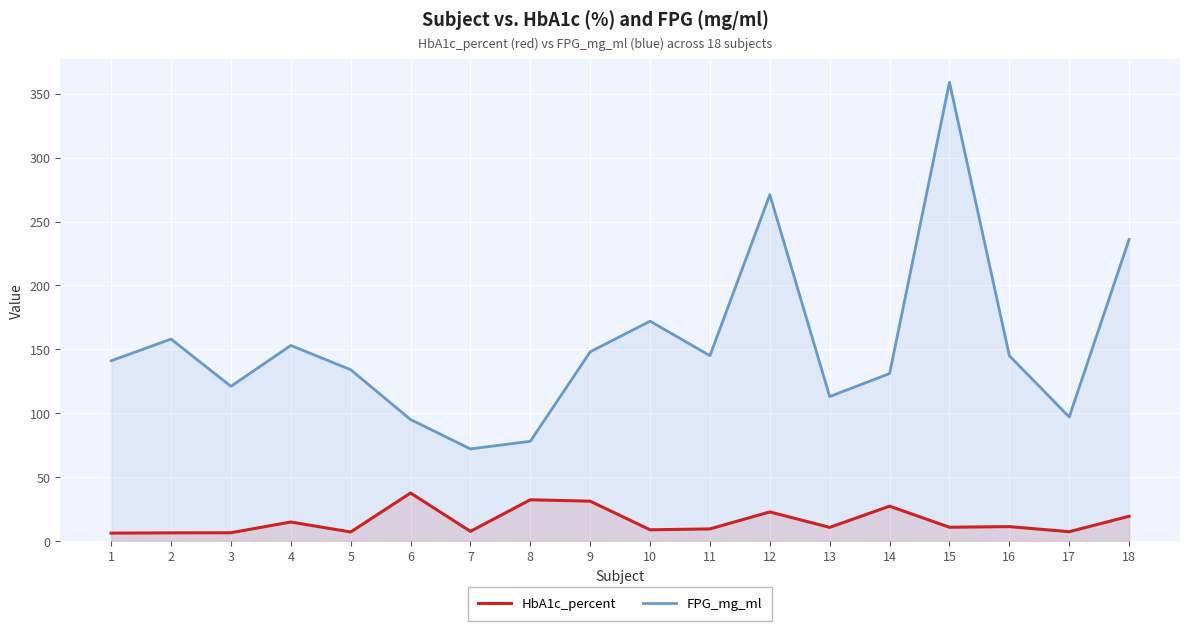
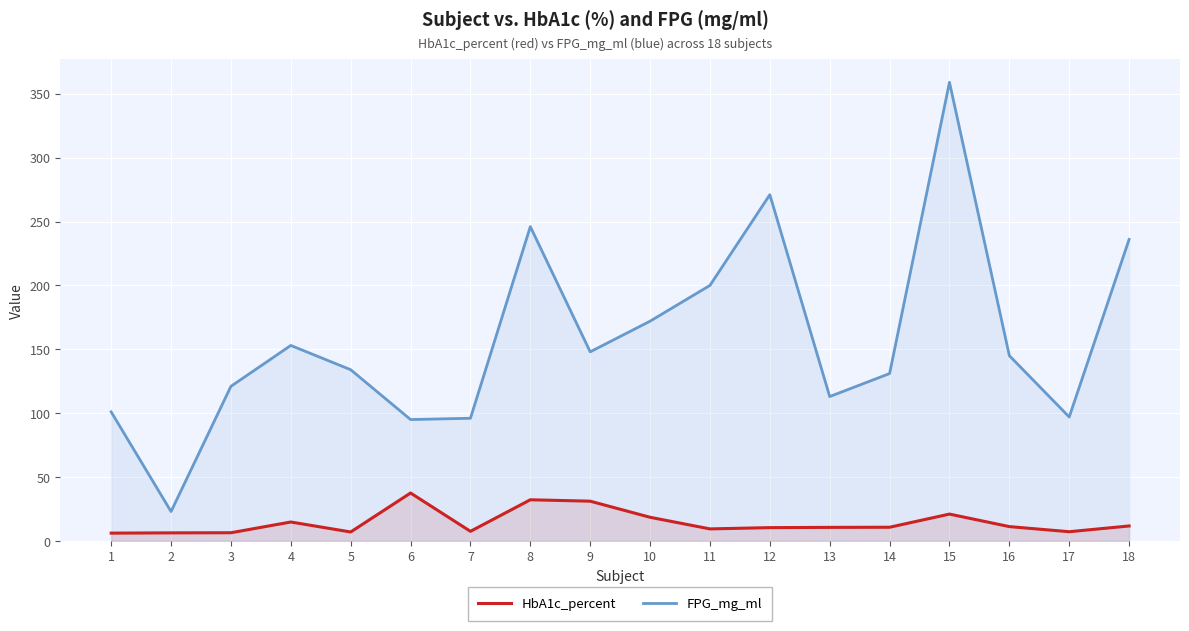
  {
    "HbA1c_percent": {
      "1": 6,
      "2": 6,
      "3": 6,
      "4": 15,
      "5": 7,
      "6": 38,
      "7": 8,
      "8": 32,
      "9": 31,
-     "10": 9,
+     "10": 19,
      "11": 9,
-     "12": 23,
+     "12": 10,
      "13": 11,
-     "14": 27,
-     "15": 11,
+     "14": 11,
+     "15": 21,
      "16": 11,
      "17": 7,
-     "18": 19
+     "18": 12
    },
    "FPG_mg_ml": {
-     "1": 141,
-     "2": 158,
+     "1": 101,
+     "2": 23,
      "3": 121,
      "4": 153,
      "5": 134,
      "6": 95,
-     "7": 72,
-     "8": 78,
+     "7": 96,
+     "8": 246,
      "9": 148,
      "10": 172,
-     "11": 145,
+     "11": 200,
      "12": 271,
      "13": 113,
      "14": 131,
      "15": 359,
      "16": 145,
      "17": 97,
      "18": 236
    }
  }
